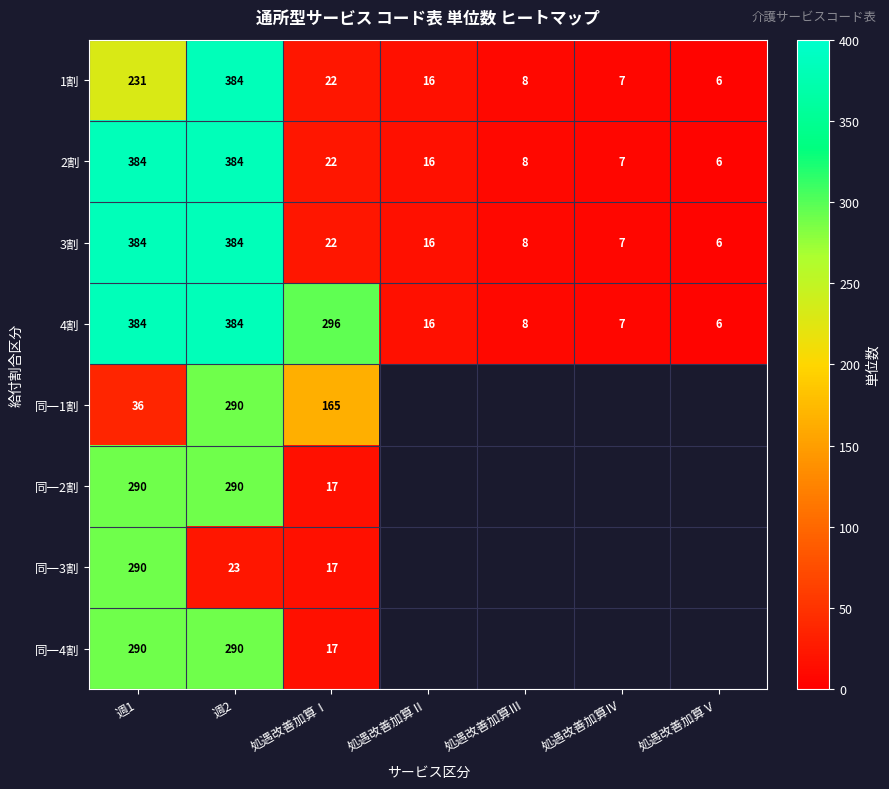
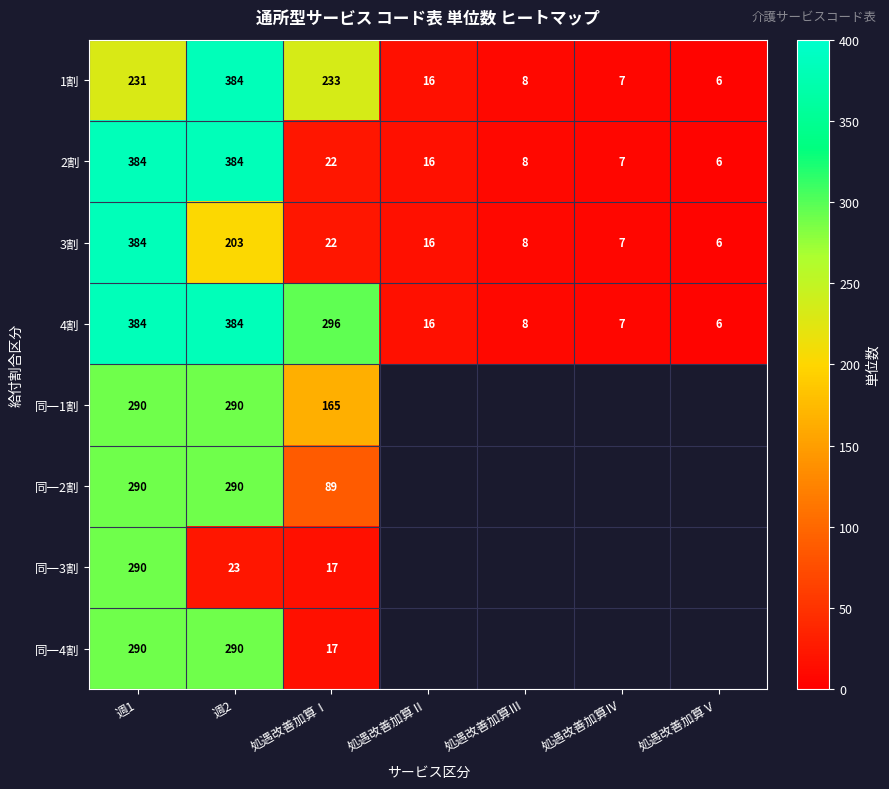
  {
    "1割": {
      "週1": 231,
      "週2": 384,
-     "処遇改善加算Ⅰ": 22,
+     "処遇改善加算Ⅰ": 233,
      "処遇改善加算Ⅱ": 16,
      "処遇改善加算Ⅲ": 8,
      "処遇改善加算Ⅳ": 7,
      "処遇改善加算Ⅴ": 6
    },
    "2割": {
      "週1": 384,
      "週2": 384,
      "処遇改善加算Ⅰ": 22,
      "処遇改善加算Ⅱ": 16,
      "処遇改善加算Ⅲ": 8,
      "処遇改善加算Ⅳ": 7,
      "処遇改善加算Ⅴ": 6
    },
    "3割": {
      "週1": 384,
-     "週2": 384,
+     "週2": 203,
      "処遇改善加算Ⅰ": 22,
      "処遇改善加算Ⅱ": 16,
      "処遇改善加算Ⅲ": 8,
      "処遇改善加算Ⅳ": 7,
      "処遇改善加算Ⅴ": 6
    },
    "4割": {
      "週1": 384,
      "週2": 384,
      "処遇改善加算Ⅰ": 296,
      "処遇改善加算Ⅱ": 16,
      "処遇改善加算Ⅲ": 8,
      "処遇改善加算Ⅳ": 7,
      "処遇改善加算Ⅴ": 6
    },
    "同一1割": {
-     "週1": 36,
+     "週1": 290,
      "週2": 290,
      "処遇改善加算Ⅰ": 165
    },
    "同一2割": {
      "週1": 290,
      "週2": 290,
-     "処遇改善加算Ⅰ": 17
+     "処遇改善加算Ⅰ": 89
    },
    "同一3割": {
      "週1": 290,
      "週2": 23,
      "処遇改善加算Ⅰ": 17
    },
    "同一4割": {
      "週1": 290,
      "週2": 290,
      "処遇改善加算Ⅰ": 17
    }
  }
